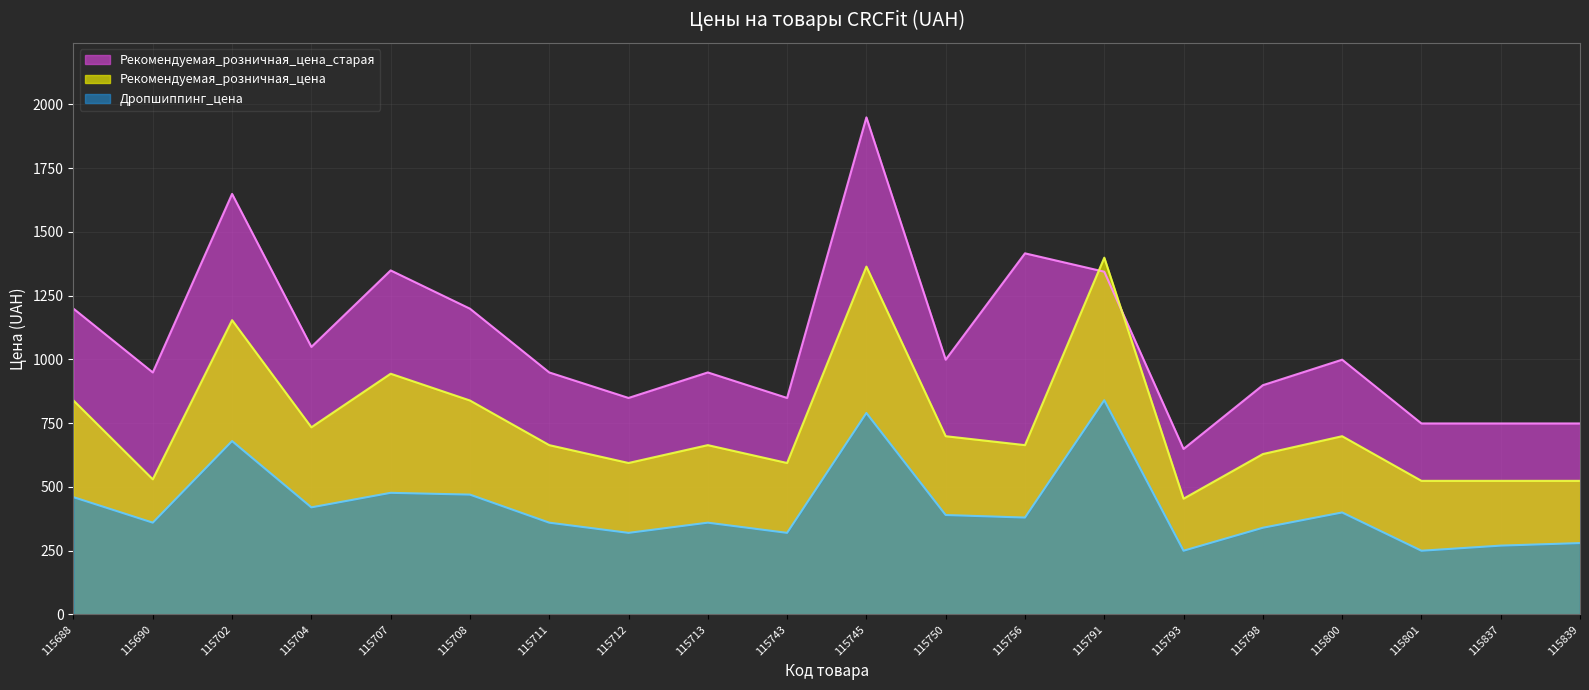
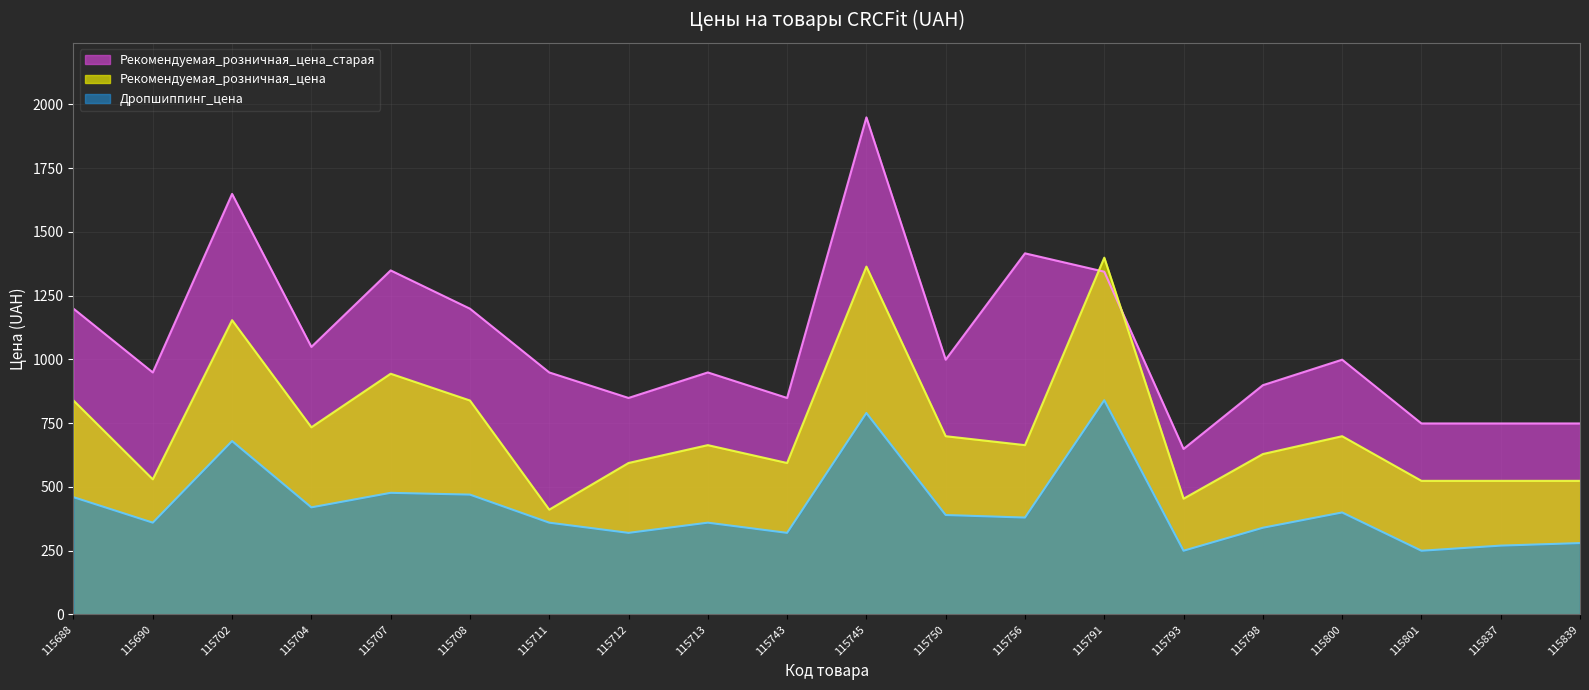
  {
    "Рекомендуемая_розничная_цена_старая": {
      "115688": 1200,
      "115690": 950,
      "115702": 1650,
      "115704": 1050,
      "115707": 1350,
      "115708": 1200,
      "115711": 950,
      "115712": 850,
      "115713": 950,
      "115743": 850,
      "115745": 1950,
      "115750": 1000,
      "115756": 1420,
      "115791": 1340,
      "115793": 650,
      "115798": 900,
      "115800": 1000,
      "115801": 750,
      "115837": 750,
      "115839": 750
    },
    "Рекомендуемая_розничная_цена": {
      "115688": 840,
      "115690": 530,
      "115702": 1150,
      "115704": 730,
      "115707": 940,
      "115708": 840,
-     "115711": 660,
+     "115711": 410,
      "115712": 590,
      "115713": 660,
      "115743": 590,
      "115745": 1360,
      "115750": 700,
      "115756": 660,
      "115791": 1400,
      "115793": 450,
      "115798": 630,
      "115800": 700,
      "115801": 520,
      "115837": 520,
      "115839": 520
    },
    "Дропшиппинг_цена": {
      "115688": 460,
      "115690": 360,
      "115702": 680,
      "115704": 420,
      "115707": 480,
      "115708": 470,
      "115711": 360,
      "115712": 320,
      "115713": 360,
      "115743": 320,
      "115745": 790,
      "115750": 390,
      "115756": 380,
      "115791": 840,
      "115793": 250,
      "115798": 340,
      "115800": 400,
      "115801": 250,
      "115837": 270,
      "115839": 280
    }
  }
